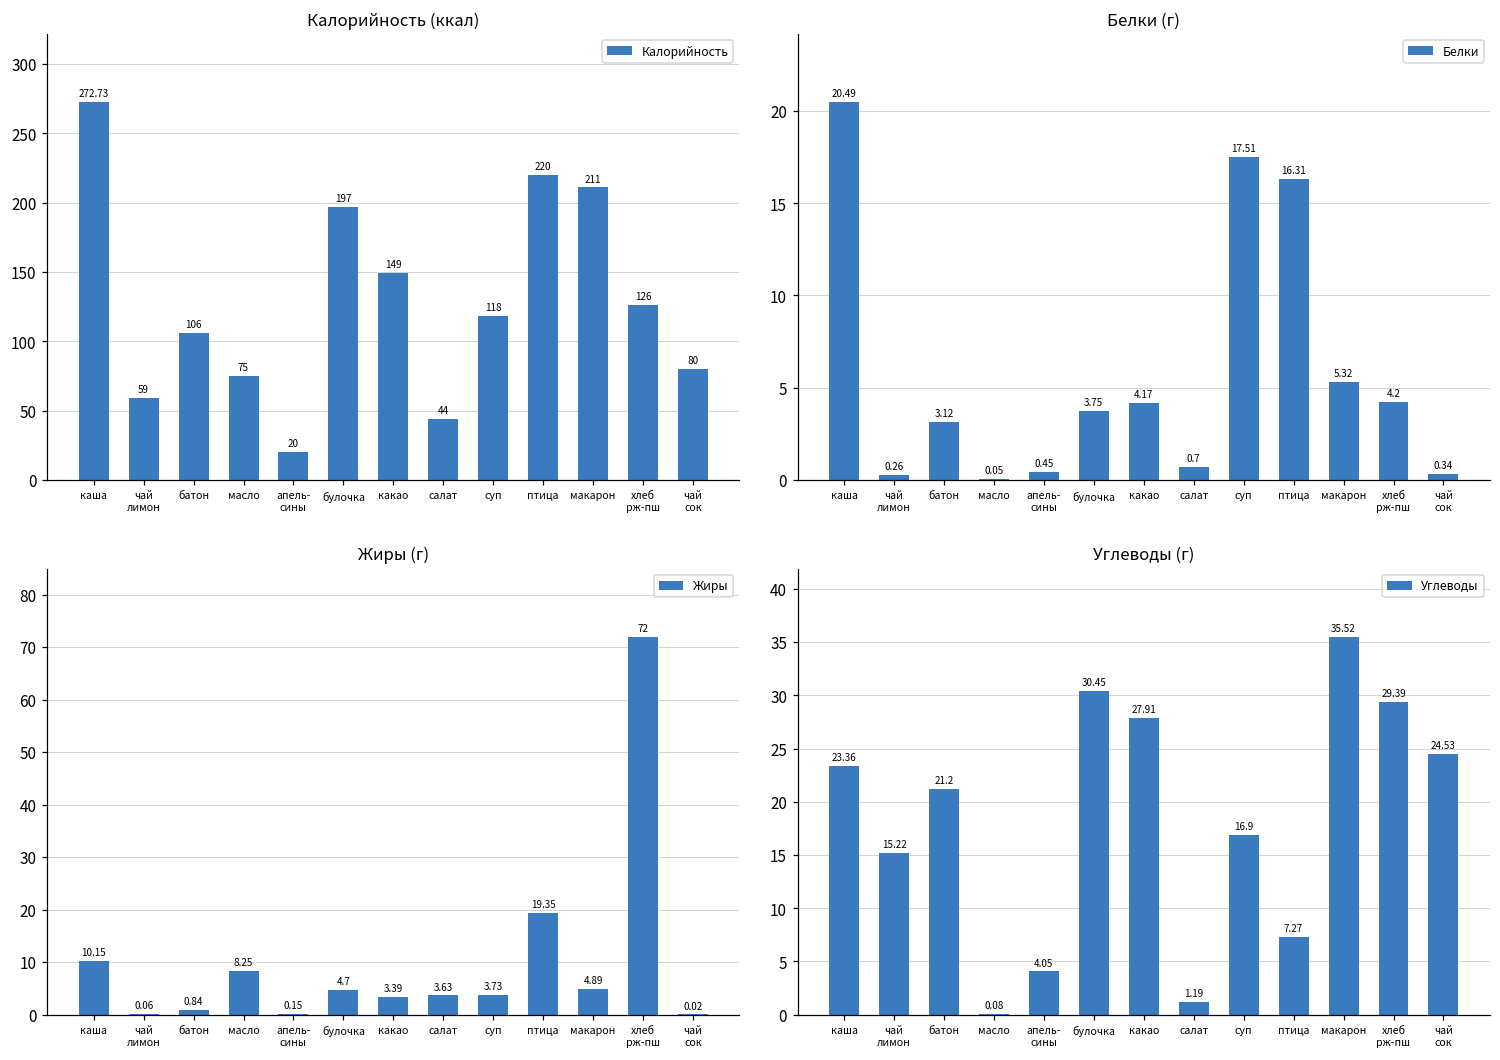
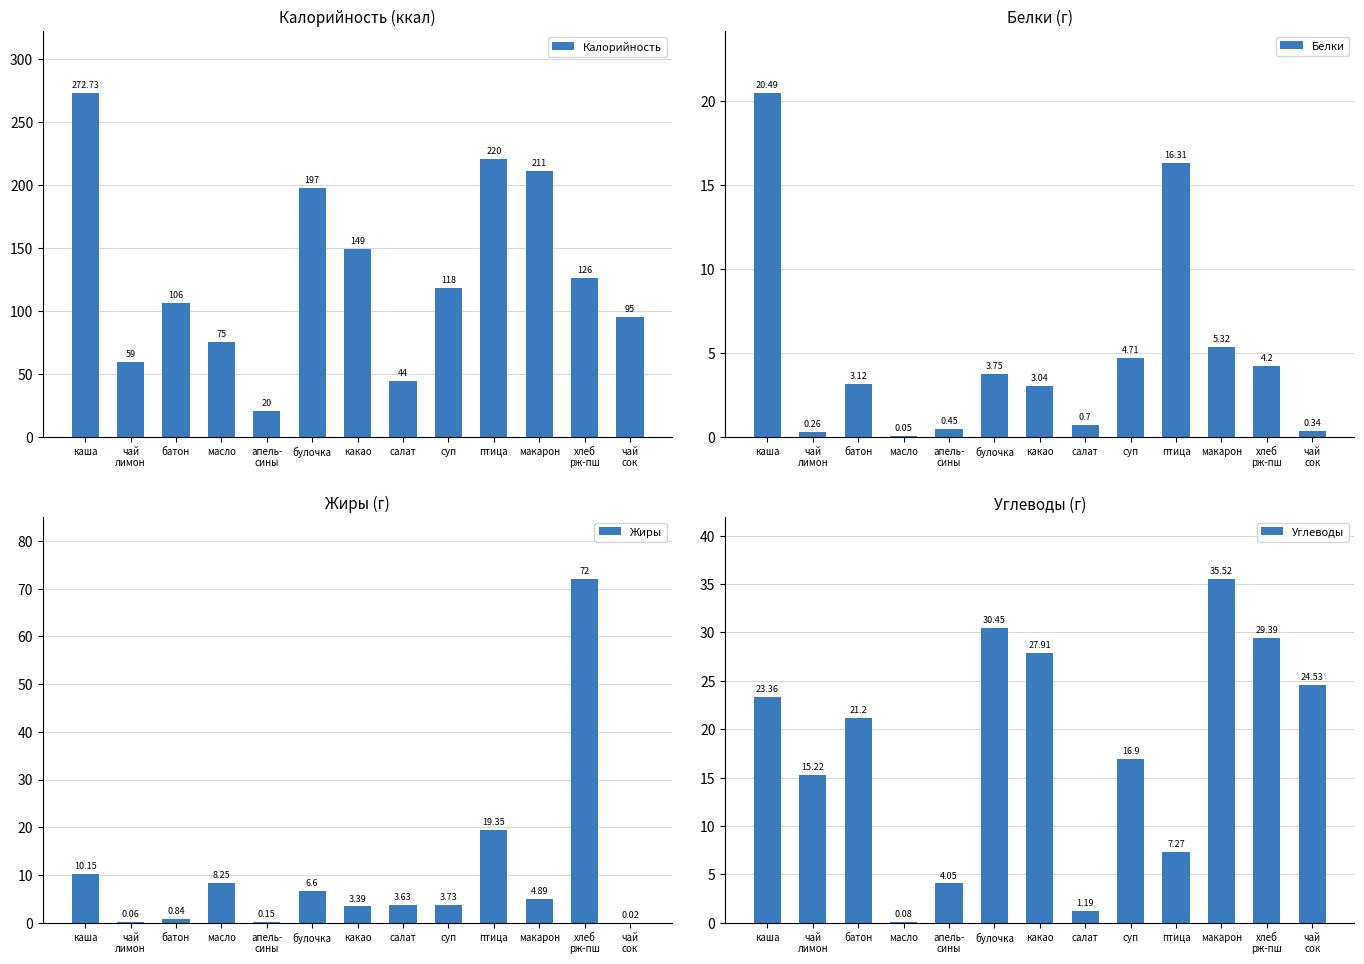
  {
    "Калорийность (ккал)": {
      "каша": 272.73,
      "чай лимон": 59,
      "батон": 106,
      "масло": 75,
      "апель- сины": 20,
      "булочка": 197,
      "какао": 149,
      "салат": 44,
      "суп": 118,
      "птица": 220,
      "макарон": 211,
      "хлеб рж-пш": 126,
-     "чай сок": 80
+     "чай сок": 95
    },
    "Белки (г)": {
      "каша": 20.49,
      "чай лимон": 0.26,
      "батон": 3.12,
      "масло": 0.05,
      "апель- сины": 0.45,
      "булочка": 3.75,
-     "какао": 4.17,
+     "какао": 3.04,
      "салат": 0.7,
-     "суп": 17.51,
+     "суп": 4.71,
      "птица": 16.31,
      "макарон": 5.32,
      "хлеб рж-пш": 4.2,
      "чай сок": 0.34
    },
    "Жиры (г)": {
      "каша": 10.15,
      "чай лимон": 0.06,
      "батон": 0.84,
      "масло": 8.25,
      "апель- сины": 0.15,
-     "булочка": 4.7,
+     "булочка": 6.6,
      "какао": 3.39,
      "салат": 3.63,
      "суп": 3.73,
      "птица": 19.35,
      "макарон": 4.89,
      "хлеб рж-пш": 72,
      "чай сок": 0.02
    },
    "Углеводы (г)": {
      "каша": 23.36,
      "чай лимон": 15.22,
      "батон": 21.2,
      "масло": 0.08,
      "апель- сины": 4.05,
      "булочка": 30.45,
      "какао": 27.91,
      "салат": 1.19,
      "суп": 16.9,
      "птица": 7.27,
      "макарон": 35.52,
      "хлеб рж-пш": 29.39,
      "чай сок": 24.53
    }
  }
